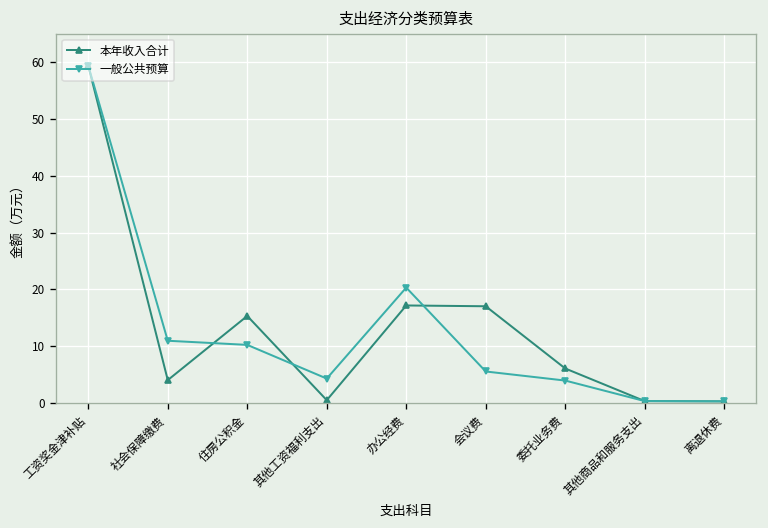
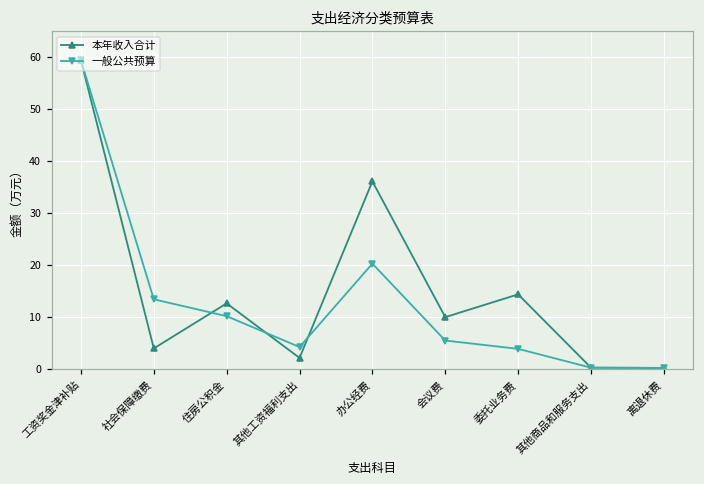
  {
    "本年收入合计": {
      "社会保障缴费": 4,
-     "住房公积金": 15,
-     "其他工资福利支出": 0,
-     "办公经费": 17,
-     "会议费": 17,
-     "委托业务费": 6
+     "住房公积金": 13,
+     "其他工资福利支出": 2,
+     "办公经费": 36,
+     "会议费": 10,
+     "委托业务费": 14
    },
    "一般公共预算": {
-     "社会保障缴费": 11,
+     "社会保障缴费": 13,
      "住房公积金": 10,
      "其他工资福利支出": 4,
      "办公经费": 20,
      "会议费": 6,
      "委托业务费": 4
    }
  }
